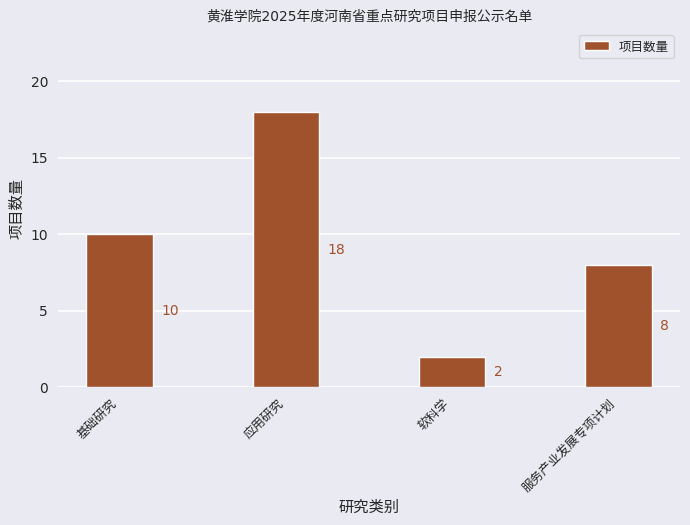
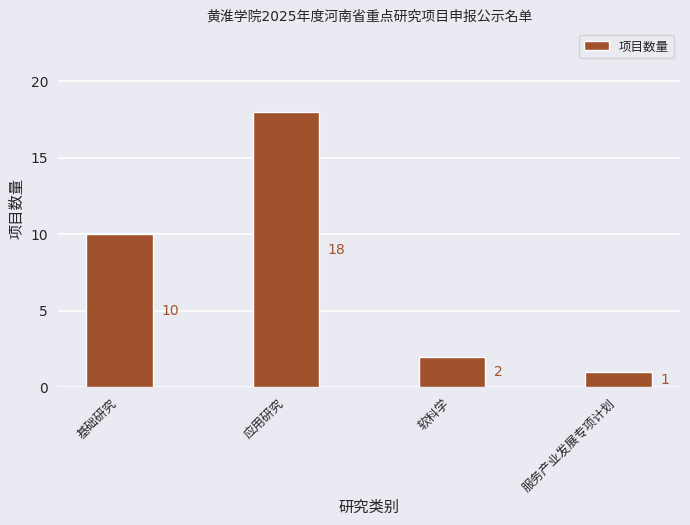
  {
-   "服务产业发展专项计划": 8
+   "服务产业发展专项计划": 1
  }
